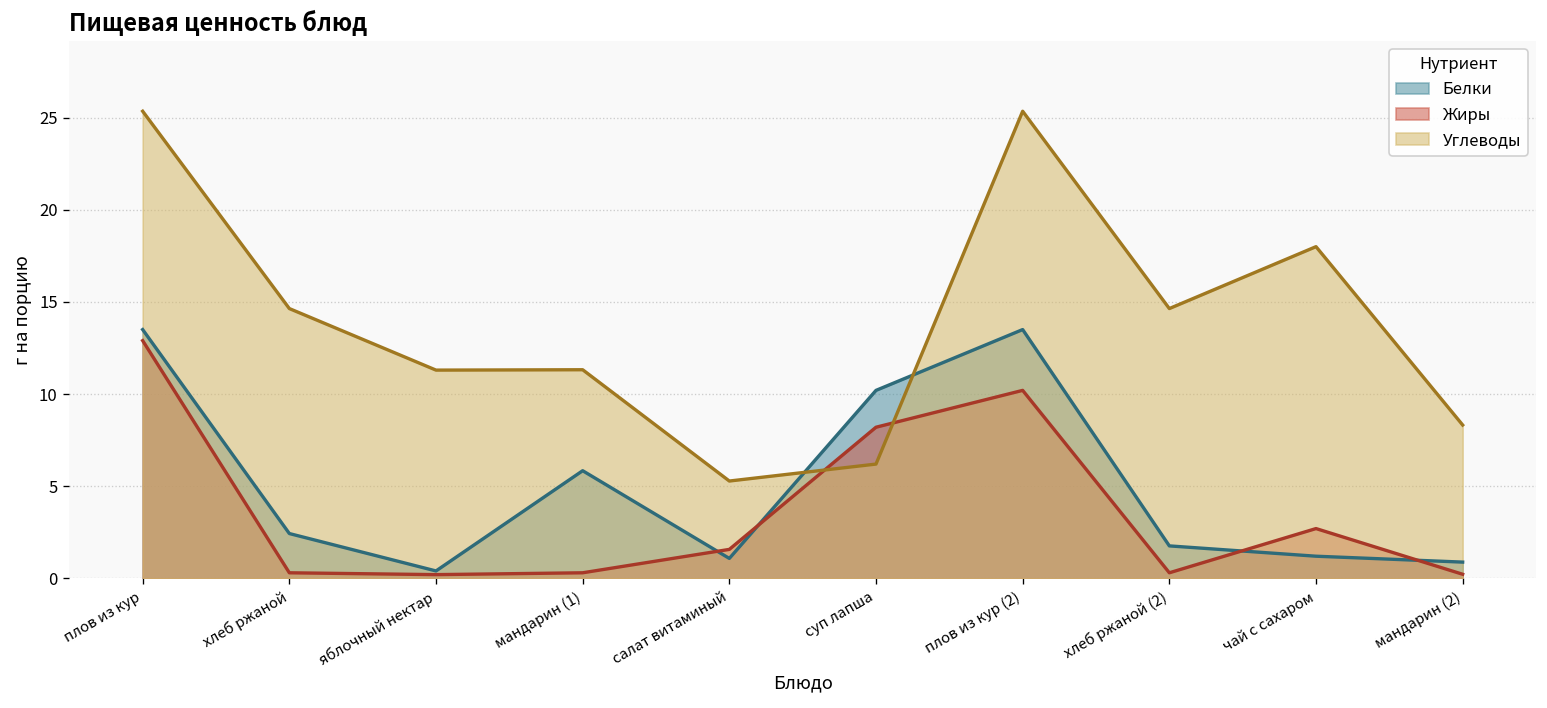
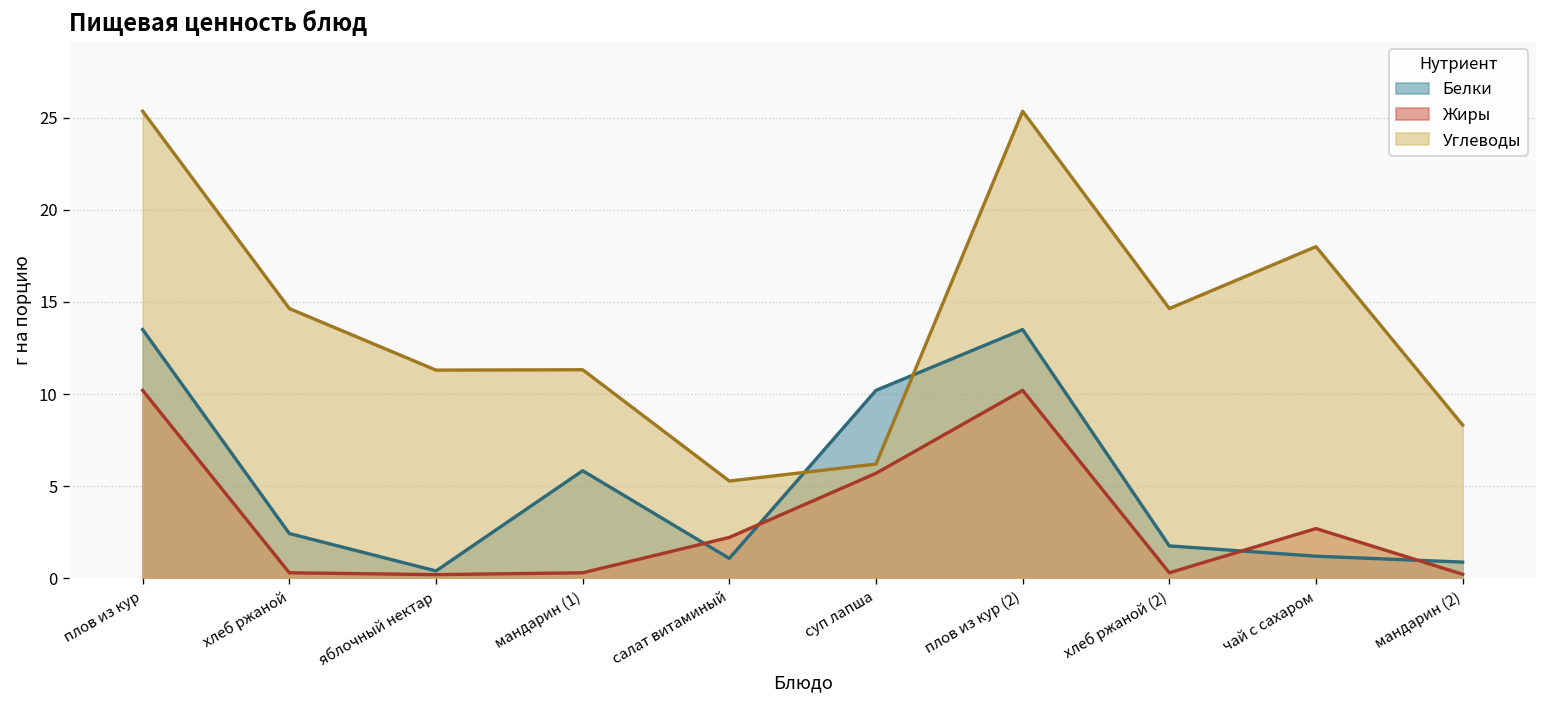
  {
    "Белки": {
      "плов из кур": 13.5,
      "хлеб ржаной": 2.4,
      "яблочный нектар": 0.4,
      "мандарин (1)": 5.8,
      "салат витаминый": 1.1,
      "суп лапша": 10.2,
      "плов из кур (2)": 13.5,
      "хлеб ржаной (2)": 1.8,
      "чай с сахаром": 1.2,
      "мандарин (2)": 0.9
    },
    "Жиры": {
-     "плов из кур": 12.9,
+     "плов из кур": 10.2,
      "хлеб ржаной": 0.3,
      "яблочный нектар": 0.2,
      "мандарин (1)": 0.3,
-     "салат витаминый": 1.6,
-     "суп лапша": 8.2,
+     "салат витаминый": 2.2,
+     "суп лапша": 5.7,
      "плов из кур (2)": 10.2,
      "хлеб ржаной (2)": 0.3,
      "чай с сахаром": 2.7,
      "мандарин (2)": 0.2
    },
    "Углеводы": {
      "плов из кур": 25.4,
      "хлеб ржаной": 14.6,
      "яблочный нектар": 11.3,
      "мандарин (1)": 11.3,
      "салат витаминый": 5.3,
      "суп лапша": 6.2,
      "плов из кур (2)": 25.4,
      "хлеб ржаной (2)": 14.6,
      "чай с сахаром": 18.0,
      "мандарин (2)": 8.3
    }
  }
